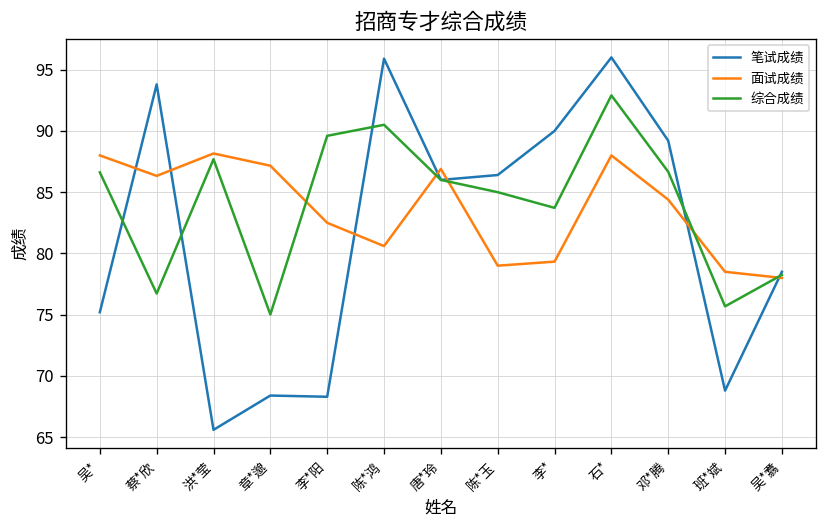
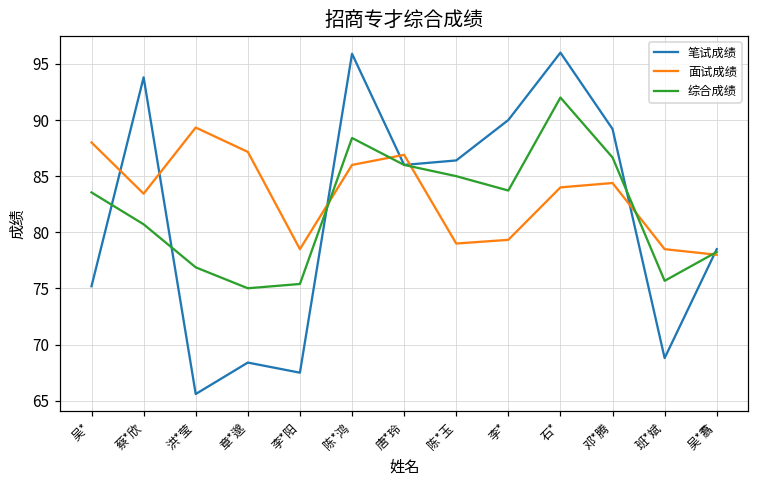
  {
    "笔试成绩": {
      "吴*": 75.2,
      "蔡*欣": 93.8,
      "洪*莹": 65.6,
      "章*邈": 68.4,
-     "李*阳": 68.3,
+     "李*阳": 67.5,
      "陈*鸿": 95.9,
      "陈*玉": 86.4,
      "李*": 90.0,
      "石*": 96.0,
      "邓*腾": 89.2,
      "班*斌": 68.8,
      "吴*翥": 78.5
    },
    "面试成绩": {
      "吴*": 88.0,
-     "蔡*欣": 86.3,
-     "洪*莹": 88.2,
+     "蔡*欣": 83.4,
+     "洪*莹": 89.3,
      "章*邈": 87.2,
-     "李*阳": 82.5,
-     "陈*鸿": 80.6,
+     "李*阳": 78.5,
+     "陈*鸿": 86.0,
      "唐*玲": 86.9,
      "陈*玉": 79.0,
      "李*": 79.3,
-     "石*": 88,
+     "石*": 84,
      "邓*腾": 84.4,
      "班*斌": 78.5
    },
    "综合成绩": {
-     "吴*": 86.6,
-     "蔡*欣": 76.7,
-     "洪*莹": 87.7,
+     "吴*": 83.6,
+     "蔡*欣": 80.7,
+     "洪*莹": 76.9,
      "章*邈": 75.0,
-     "李*阳": 89.6,
-     "陈*鸿": 90.5,
+     "李*阳": 75.4,
+     "陈*鸿": 88.4,
      "陈*玉": 85.0,
      "李*": 83.7,
-     "石*": 92.9,
+     "石*": 92.0,
      "邓*腾": 86.7,
      "班*斌": 75.7
    }
  }
